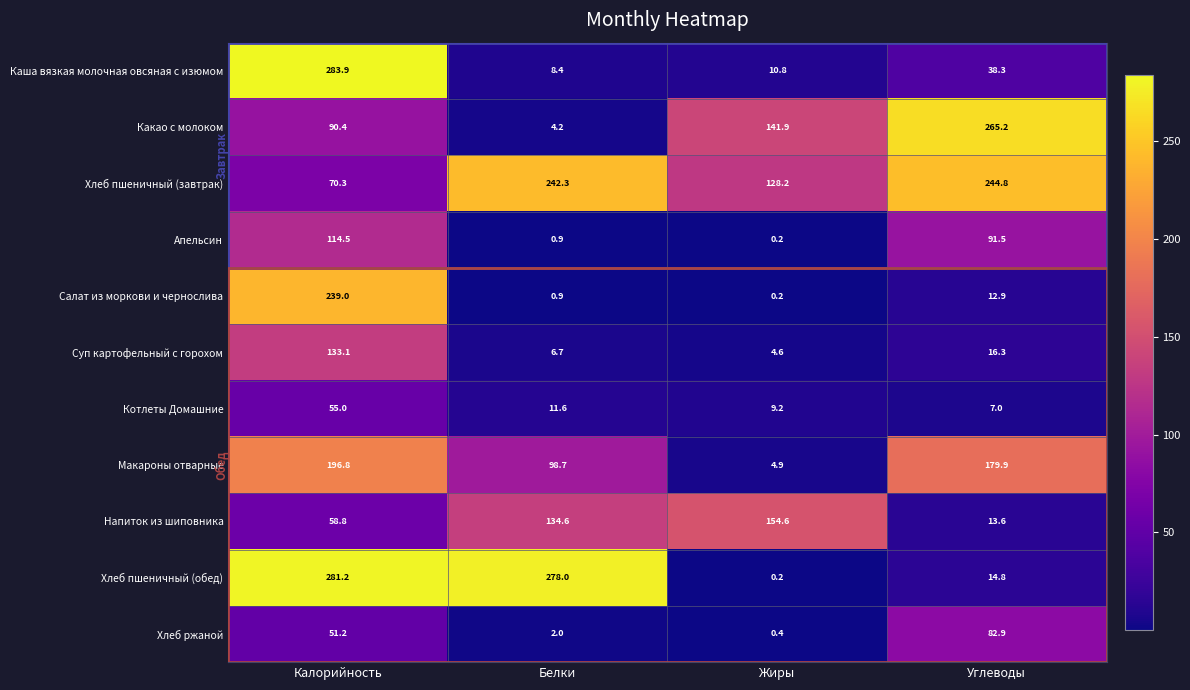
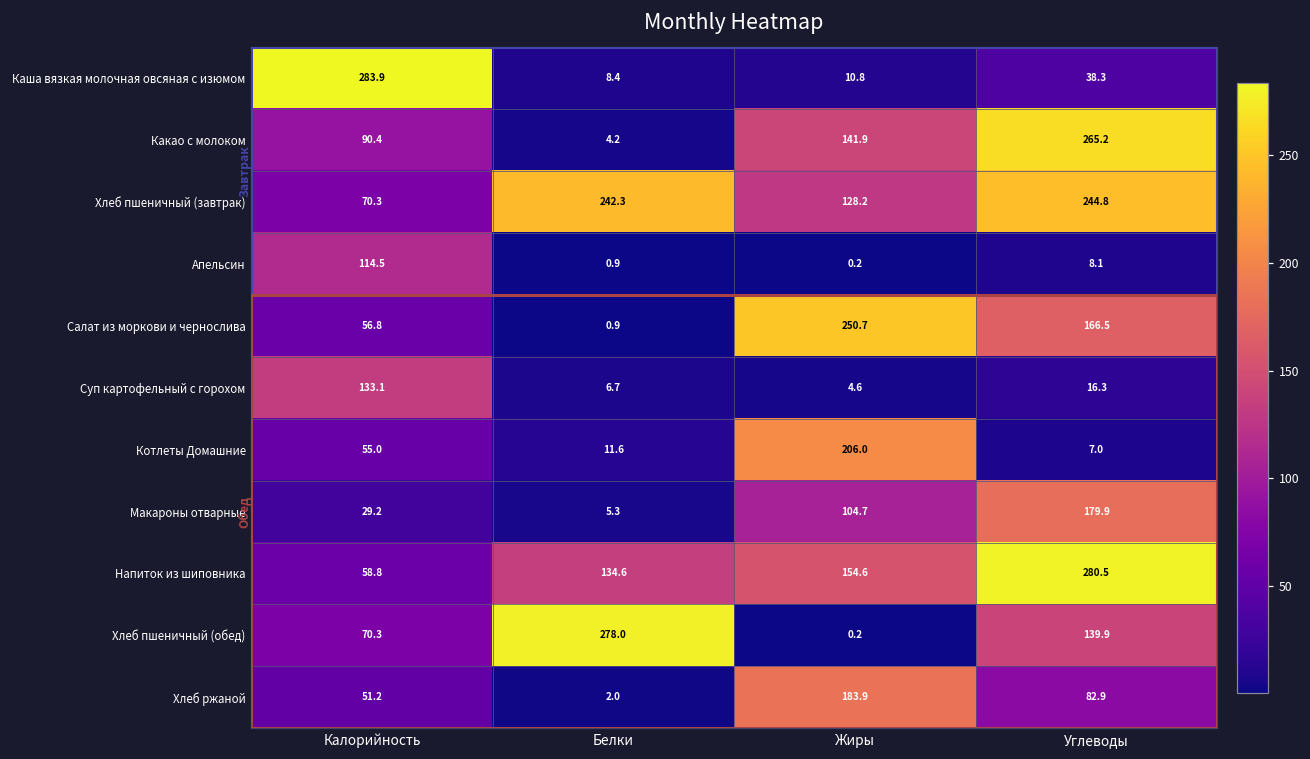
  {
    "Каша вязкая молочная овсяная с изюмом": {
      "Калорийность": 283.9,
      "Белки": 8.4,
      "Жиры": 10.8,
      "Углеводы": 38.3
    },
    "Какао с молоком": {
      "Калорийность": 90.4,
      "Белки": 4.2,
      "Жиры": 141.9,
      "Углеводы": 265.2
    },
    "Хлеб пшеничный (завтрак)": {
      "Калорийность": 70.3,
      "Белки": 242.3,
      "Жиры": 128.2,
      "Углеводы": 244.8
    },
    "Апельсин": {
      "Калорийность": 114.5,
      "Белки": 0.9,
      "Жиры": 0.2,
-     "Углеводы": 91.5
+     "Углеводы": 8.1
    },
    "Салат из моркови и чернослива": {
-     "Калорийность": 239.0,
+     "Калорийность": 56.8,
      "Белки": 0.9,
-     "Жиры": 0.2,
-     "Углеводы": 12.9
+     "Жиры": 250.7,
+     "Углеводы": 166.5
    },
    "Суп картофельный с горохом": {
      "Калорийность": 133.1,
      "Белки": 6.7,
      "Жиры": 4.6,
      "Углеводы": 16.3
    },
    "Котлеты Домашние": {
      "Калорийность": 55.0,
      "Белки": 11.6,
-     "Жиры": 9.2,
+     "Жиры": 206.0,
      "Углеводы": 7.0
    },
    "Макароны отварные": {
-     "Калорийность": 196.8,
-     "Белки": 98.7,
-     "Жиры": 4.9,
+     "Калорийность": 29.2,
+     "Белки": 5.3,
+     "Жиры": 104.7,
      "Углеводы": 179.9
    },
    "Напиток из шиповника": {
      "Калорийность": 58.8,
      "Белки": 134.6,
      "Жиры": 154.6,
-     "Углеводы": 13.6
+     "Углеводы": 280.5
    },
    "Хлеб пшеничный (обед)": {
-     "Калорийность": 281.2,
+     "Калорийность": 70.3,
      "Белки": 278.0,
      "Жиры": 0.2,
-     "Углеводы": 14.8
+     "Углеводы": 139.9
    },
    "Хлеб ржаной": {
      "Калорийность": 51.2,
      "Белки": 2.0,
-     "Жиры": 0.4,
+     "Жиры": 183.9,
      "Углеводы": 82.9
    }
  }
